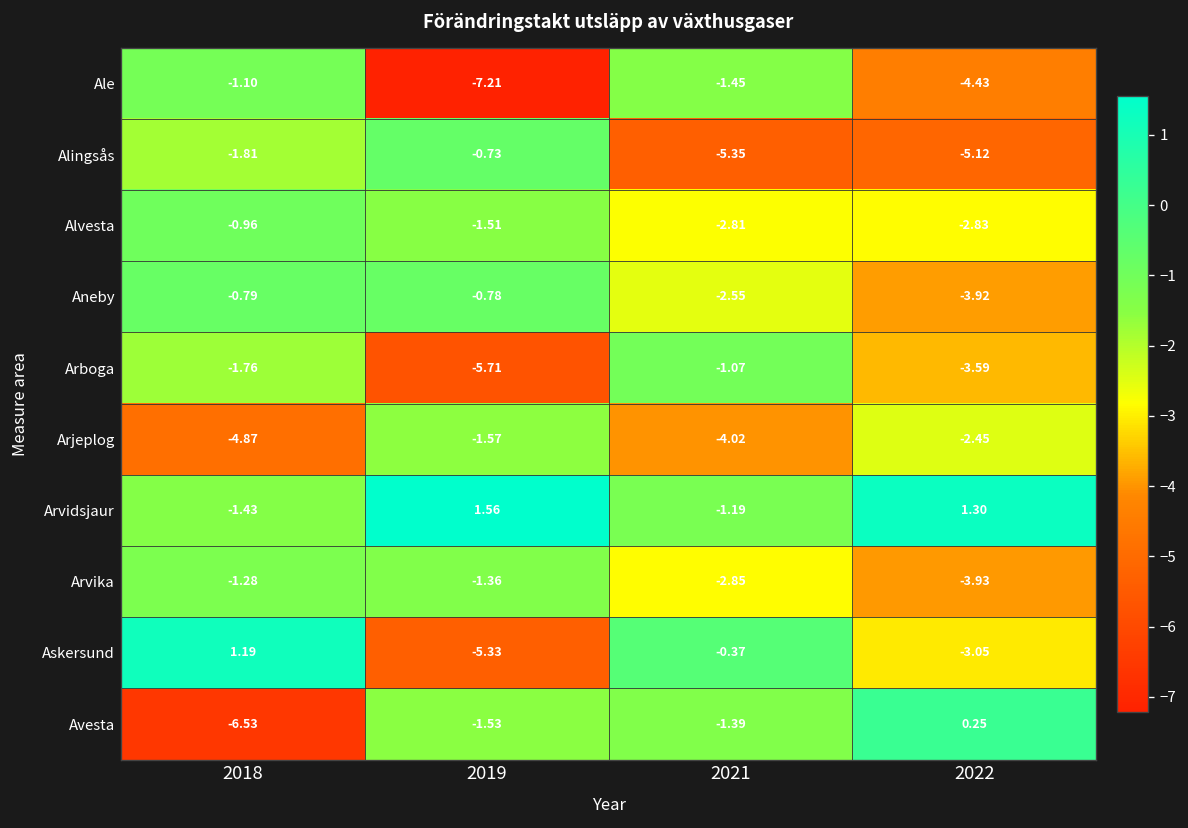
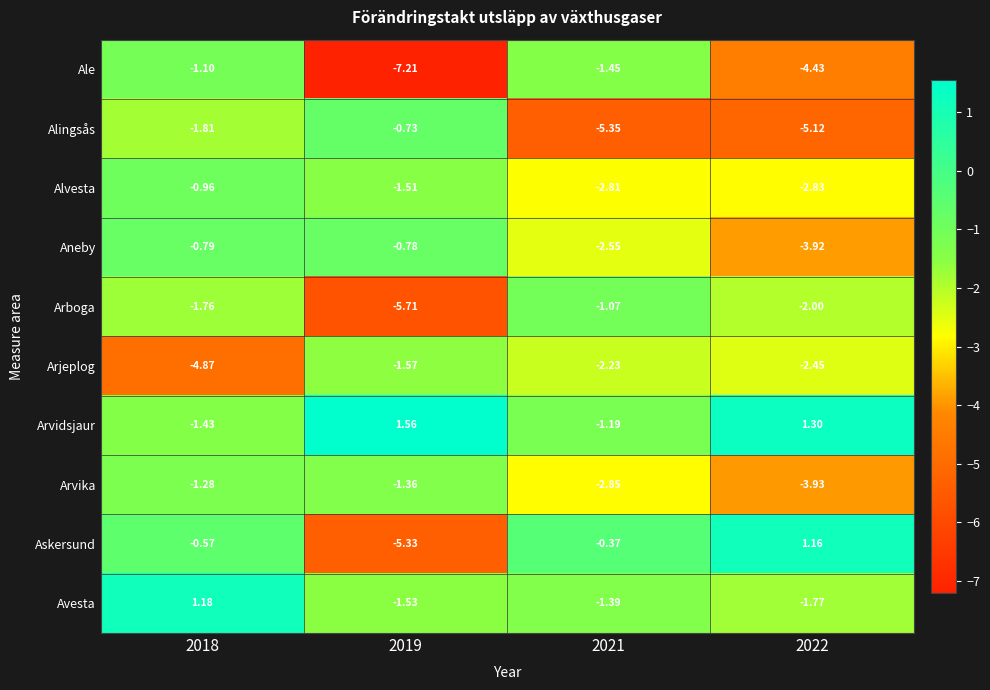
  {
    "Ale": {
      "2018": -1.10,
      "2019": -7.21,
      "2021": -1.45,
      "2022": -4.43
    },
    "Alingsås": {
      "2018": -1.81,
      "2019": -0.73,
      "2021": -5.35,
      "2022": -5.12
    },
    "Alvesta": {
      "2018": -0.96,
      "2019": -1.51,
      "2021": -2.81,
      "2022": -2.83
    },
    "Aneby": {
      "2018": -0.79,
      "2019": -0.78,
      "2021": -2.55,
      "2022": -3.92
    },
    "Arboga": {
      "2018": -1.76,
      "2019": -5.71,
      "2021": -1.07,
-     "2022": -3.59
+     "2022": -2.00
    },
    "Arjeplog": {
      "2018": -4.87,
      "2019": -1.57,
-     "2021": -4.02,
+     "2021": -2.23,
      "2022": -2.45
    },
    "Arvidsjaur": {
      "2018": -1.43,
      "2019": 1.56,
      "2021": -1.19,
      "2022": 1.30
    },
    "Arvika": {
      "2018": -1.28,
      "2019": -1.36,
      "2021": -2.85,
      "2022": -3.93
    },
    "Askersund": {
-     "2018": 1.19,
+     "2018": -0.57,
      "2019": -5.33,
      "2021": -0.37,
-     "2022": -3.05
+     "2022": 1.16
    },
    "Avesta": {
-     "2018": -6.53,
+     "2018": 1.18,
      "2019": -1.53,
      "2021": -1.39,
-     "2022": 0.25
+     "2022": -1.77
    }
  }
